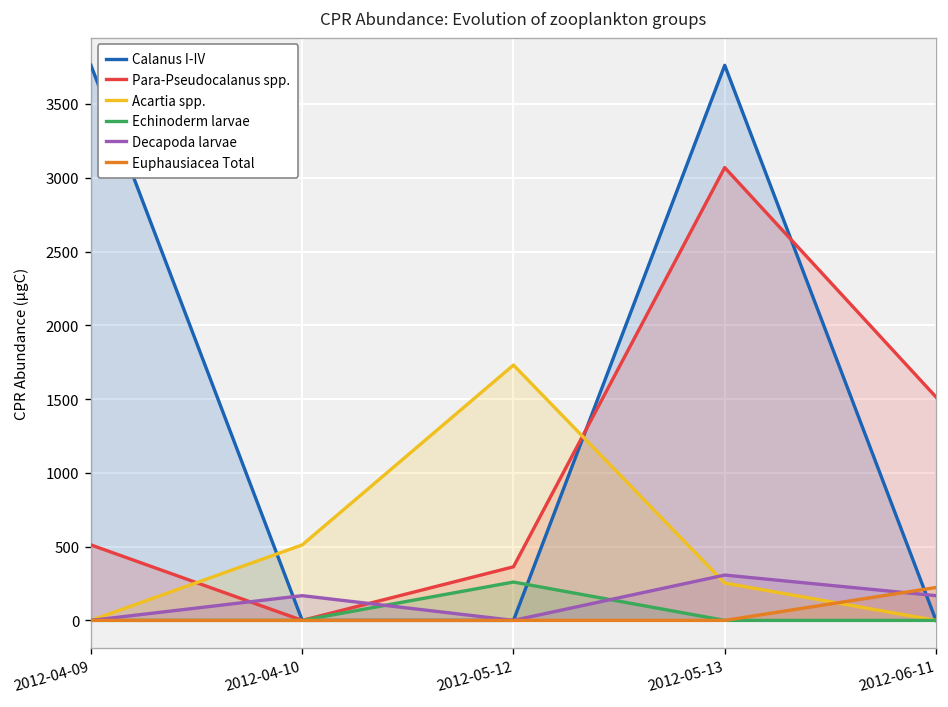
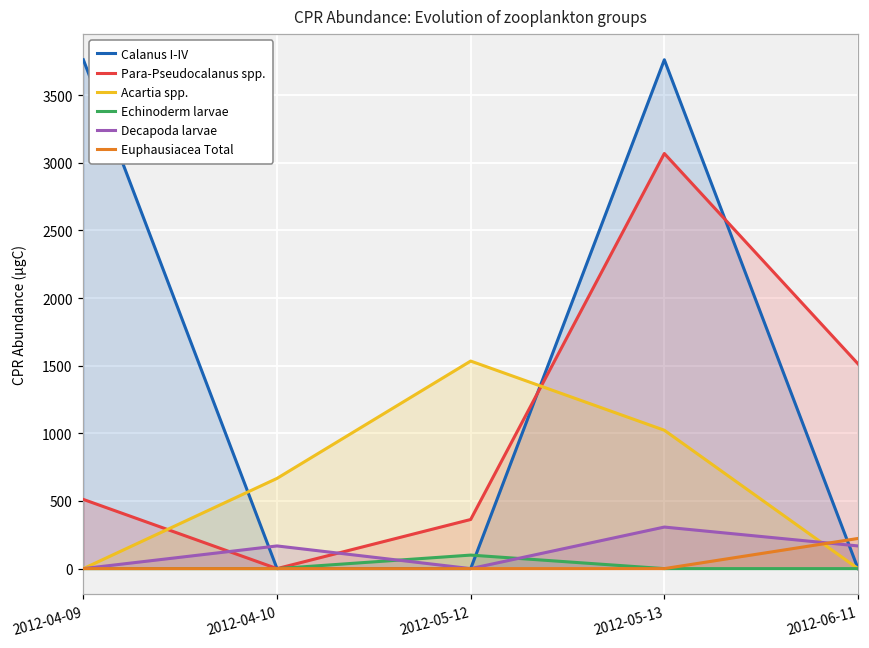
  {
    "Calanus I-IV": {
      "2012-04-09": 3760,
      "2012-05-13": 3760
    },
    "Para-Pseudocalanus spp.": {
      "2012-04-09": 510,
      "2012-05-12": 360,
      "2012-05-13": 3070,
      "2012-06-11": 1510
    },
    "Acartia spp.": {
-     "2012-04-10": 510,
-     "2012-05-12": 1730,
-     "2012-05-13": 250
+     "2012-04-10": 670,
+     "2012-05-12": 1530,
+     "2012-05-13": 1020
    },
    "Echinoderm larvae": {
-     "2012-05-12": 260
+     "2012-05-12": 100
    },
    "Decapoda larvae": {
      "2012-04-10": 170,
      "2012-05-13": 310,
      "2012-06-11": 170
    },
    "Euphausiacea Total": {
      "2012-06-11": 220
    }
  }
